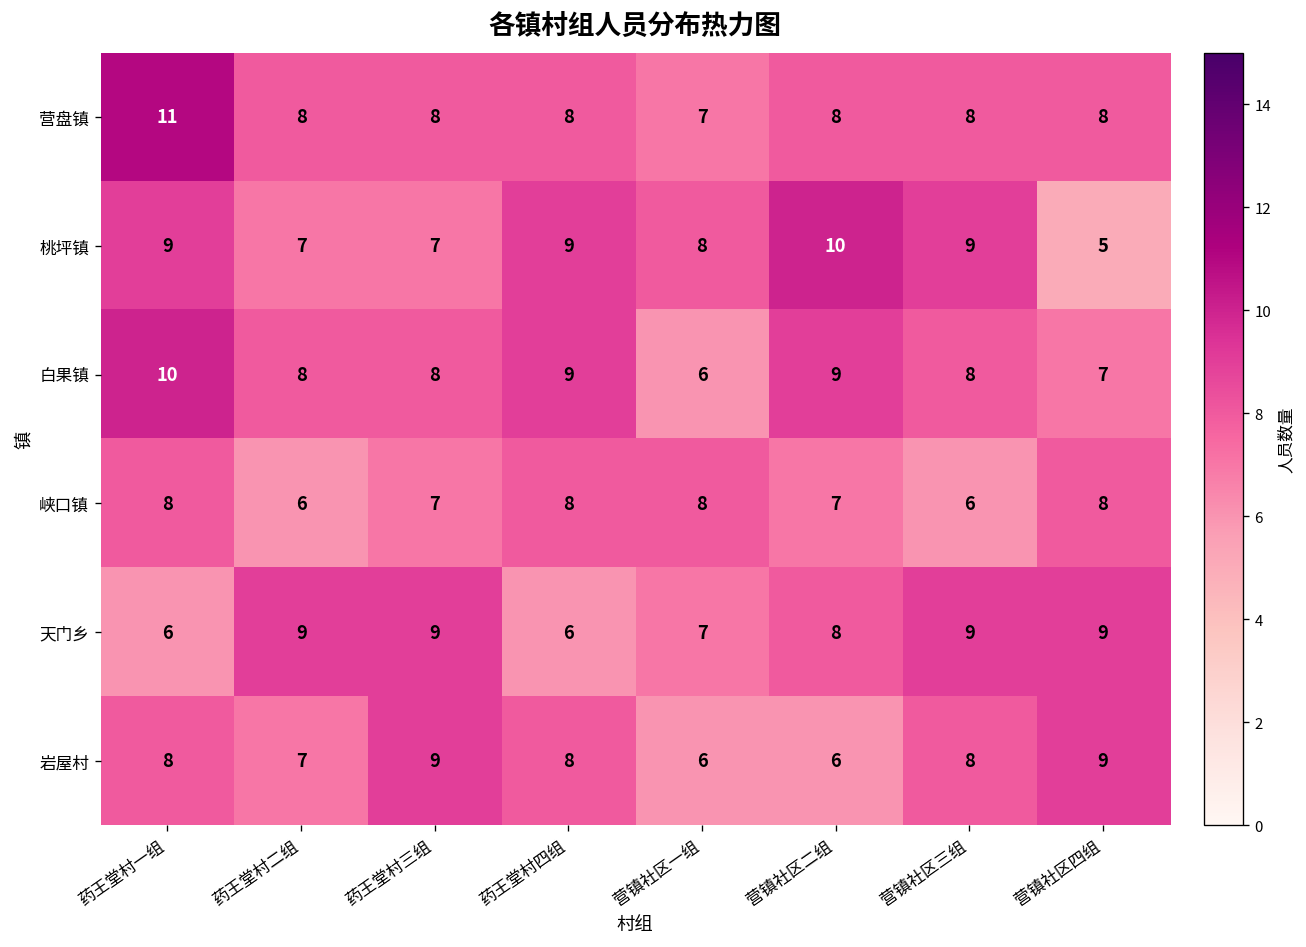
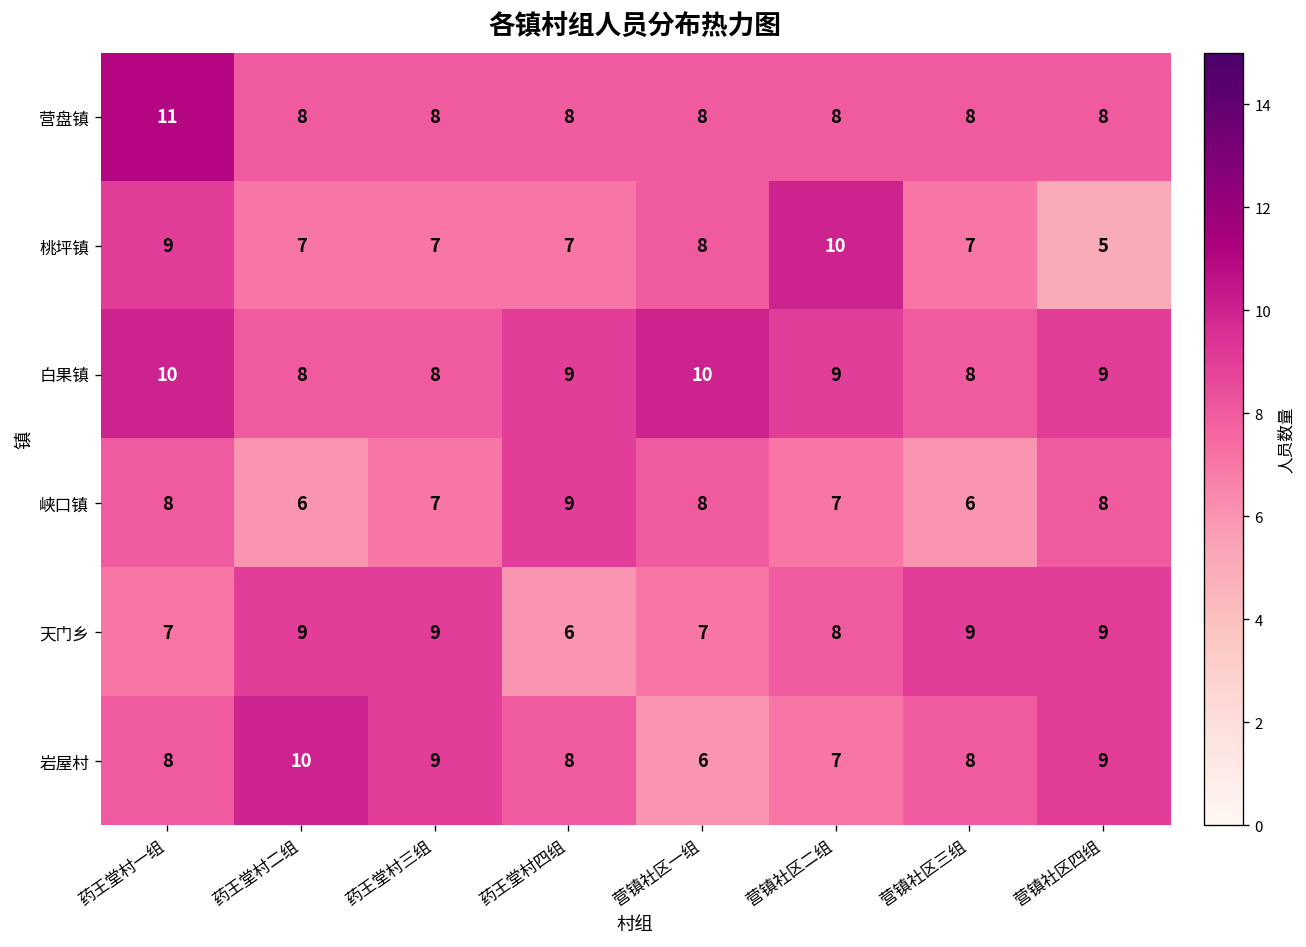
  {
    "营盘镇": {
      "药王堂村一组": 11,
      "药王堂村二组": 8,
      "药王堂村三组": 8,
      "药王堂村四组": 8,
-     "营镇社区一组": 7,
+     "营镇社区一组": 8,
      "营镇社区二组": 8,
      "营镇社区三组": 8,
      "营镇社区四组": 8
    },
    "桃坪镇": {
      "药王堂村一组": 9,
      "药王堂村二组": 7,
      "药王堂村三组": 7,
-     "药王堂村四组": 9,
+     "药王堂村四组": 7,
      "营镇社区一组": 8,
      "营镇社区二组": 10,
-     "营镇社区三组": 9,
+     "营镇社区三组": 7,
      "营镇社区四组": 5
    },
    "白果镇": {
      "药王堂村一组": 10,
      "药王堂村二组": 8,
      "药王堂村三组": 8,
      "药王堂村四组": 9,
-     "营镇社区一组": 6,
+     "营镇社区一组": 10,
      "营镇社区二组": 9,
      "营镇社区三组": 8,
-     "营镇社区四组": 7
+     "营镇社区四组": 9
    },
    "峡口镇": {
      "药王堂村一组": 8,
      "药王堂村二组": 6,
      "药王堂村三组": 7,
-     "药王堂村四组": 8,
+     "药王堂村四组": 9,
      "营镇社区一组": 8,
      "营镇社区二组": 7,
      "营镇社区三组": 6,
      "营镇社区四组": 8
    },
    "天门乡": {
-     "药王堂村一组": 6,
+     "药王堂村一组": 7,
      "药王堂村二组": 9,
      "药王堂村三组": 9,
      "药王堂村四组": 6,
      "营镇社区一组": 7,
      "营镇社区二组": 8,
      "营镇社区三组": 9,
      "营镇社区四组": 9
    },
    "岩屋村": {
      "药王堂村一组": 8,
-     "药王堂村二组": 7,
+     "药王堂村二组": 10,
      "药王堂村三组": 9,
      "药王堂村四组": 8,
      "营镇社区一组": 6,
-     "营镇社区二组": 6,
+     "营镇社区二组": 7,
      "营镇社区三组": 8,
      "营镇社区四组": 9
    }
  }
